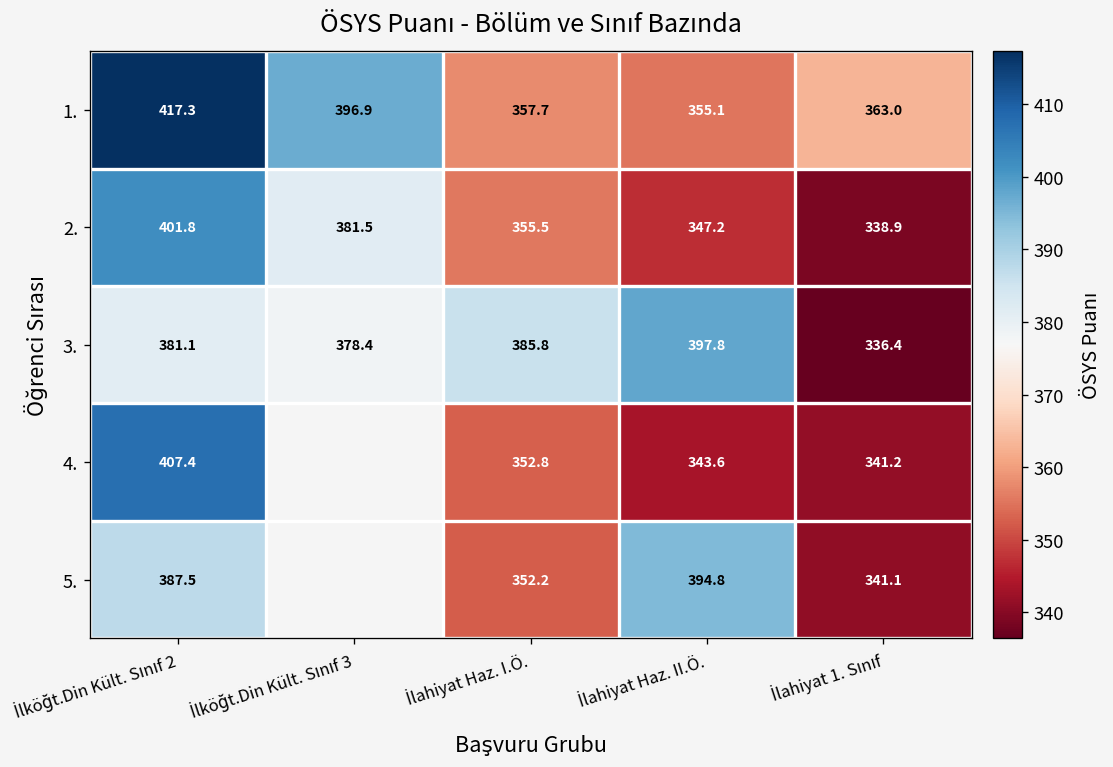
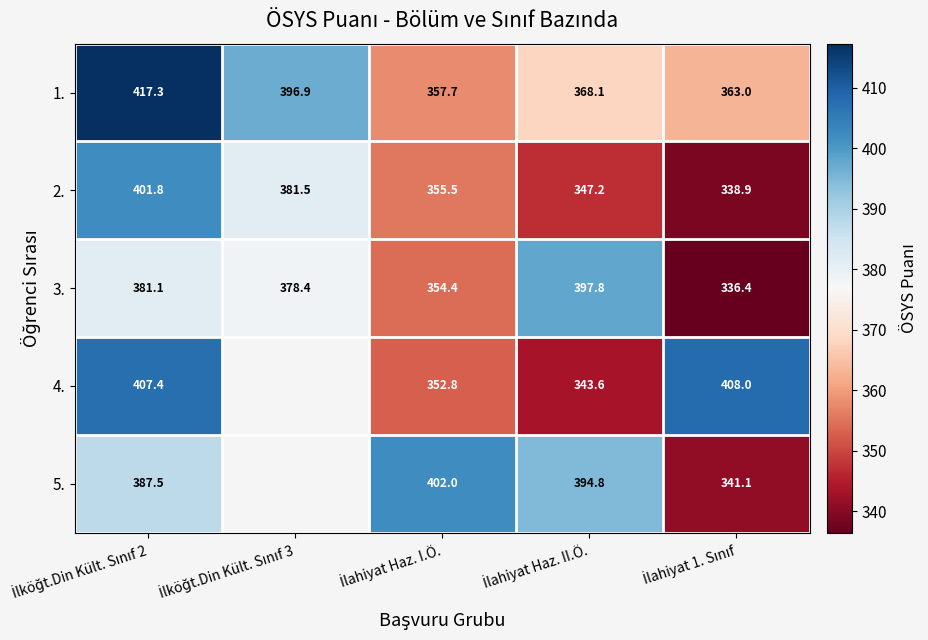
  {
    "1.": {
      "İlköğt.Din Kült. Sınıf 2": 417.3,
      "İlköğt.Din Kült. Sınıf 3": 396.9,
      "İlahiyat Haz. I.Ö.": 357.7,
-     "İlahiyat Haz. II.Ö.": 355.1,
+     "İlahiyat Haz. II.Ö.": 368.1,
      "İlahiyat 1. Sınıf": 363.0
    },
    "2.": {
      "İlköğt.Din Kült. Sınıf 2": 401.8,
      "İlköğt.Din Kült. Sınıf 3": 381.5,
      "İlahiyat Haz. I.Ö.": 355.5,
      "İlahiyat Haz. II.Ö.": 347.2,
      "İlahiyat 1. Sınıf": 338.9
    },
    "3.": {
      "İlköğt.Din Kült. Sınıf 2": 381.1,
      "İlköğt.Din Kült. Sınıf 3": 378.4,
-     "İlahiyat Haz. I.Ö.": 385.8,
+     "İlahiyat Haz. I.Ö.": 354.4,
      "İlahiyat Haz. II.Ö.": 397.8,
      "İlahiyat 1. Sınıf": 336.4
    },
    "4.": {
      "İlköğt.Din Kült. Sınıf 2": 407.4,
      "İlahiyat Haz. I.Ö.": 352.8,
      "İlahiyat Haz. II.Ö.": 343.6,
-     "İlahiyat 1. Sınıf": 341.2
+     "İlahiyat 1. Sınıf": 408.0
    },
    "5.": {
      "İlköğt.Din Kült. Sınıf 2": 387.5,
-     "İlahiyat Haz. I.Ö.": 352.2,
+     "İlahiyat Haz. I.Ö.": 402.0,
      "İlahiyat Haz. II.Ö.": 394.8,
      "İlahiyat 1. Sınıf": 341.1
    }
  }
